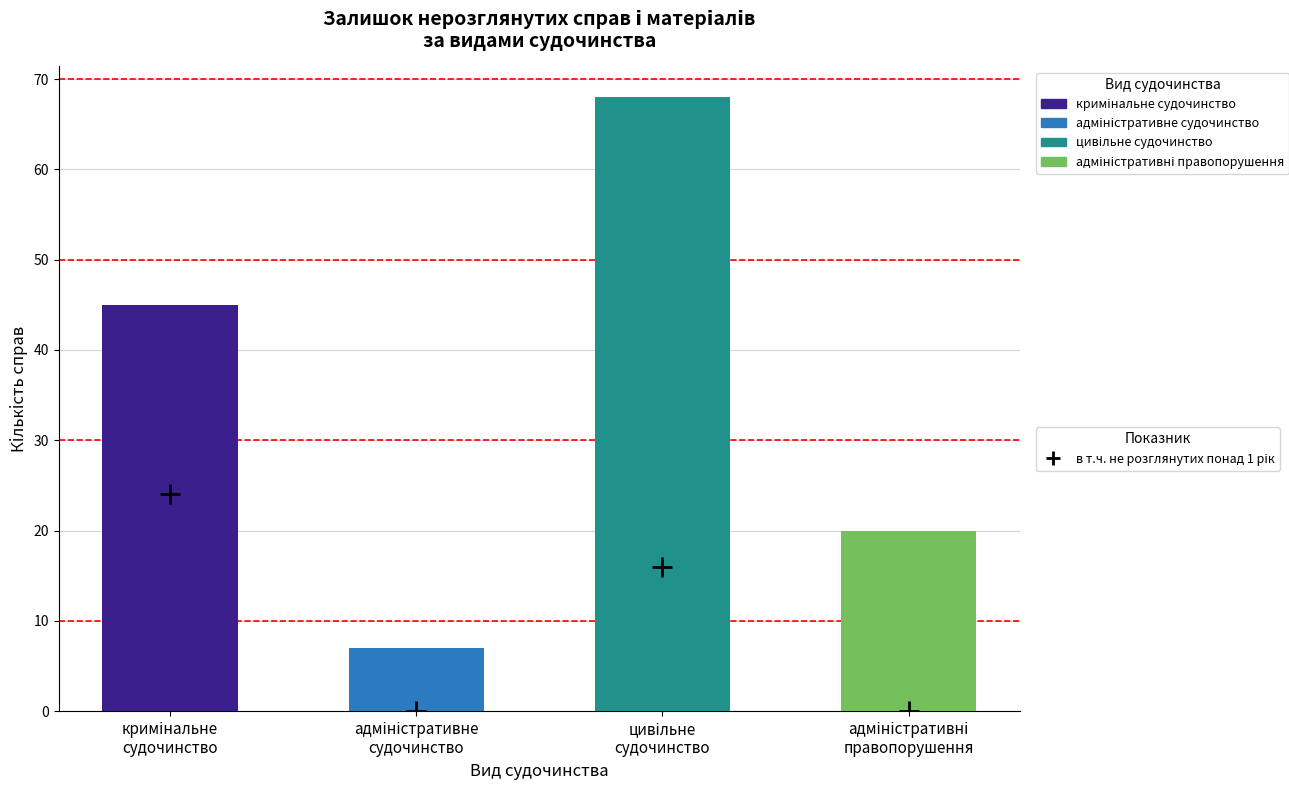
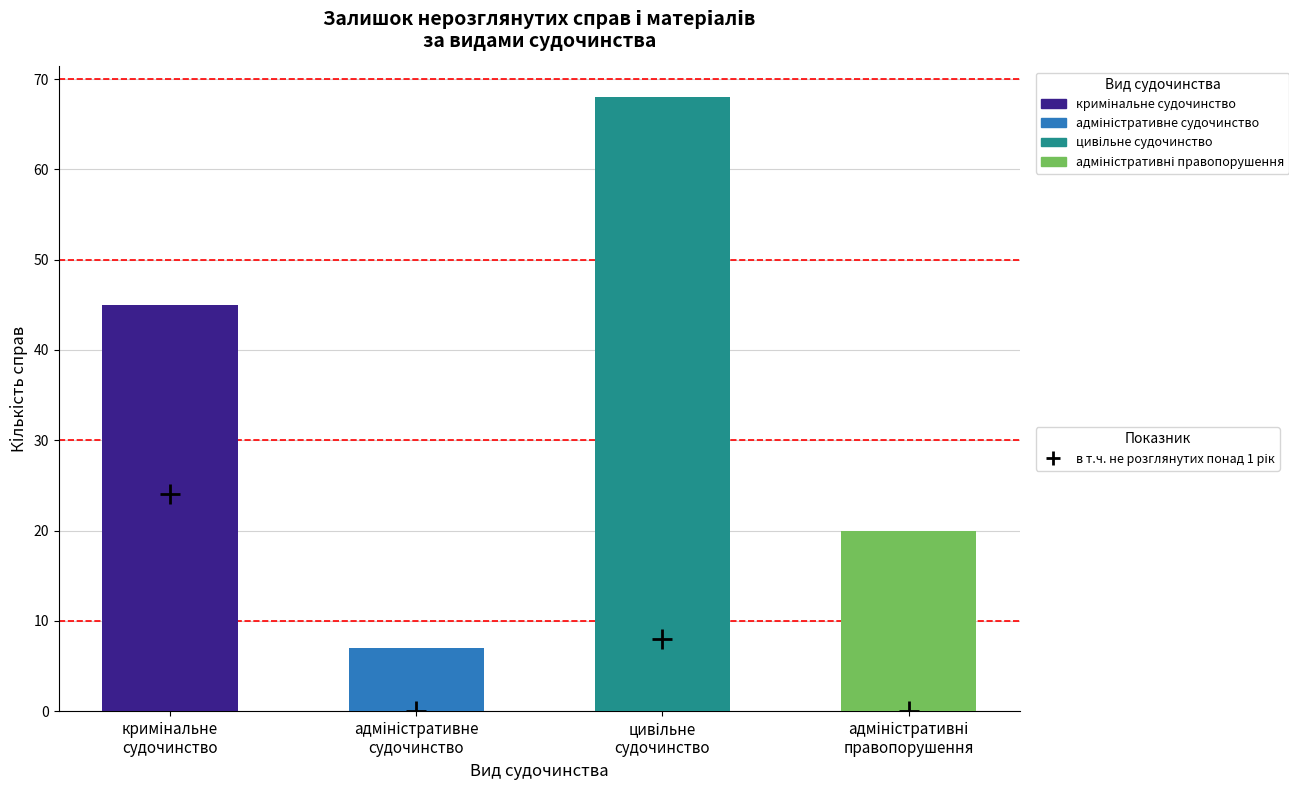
  {
    "в т.ч. не розглянутих понад 1 рік": {
-     "цивільне судочинство": 16
+     "цивільне судочинство": 8
    }
  }
